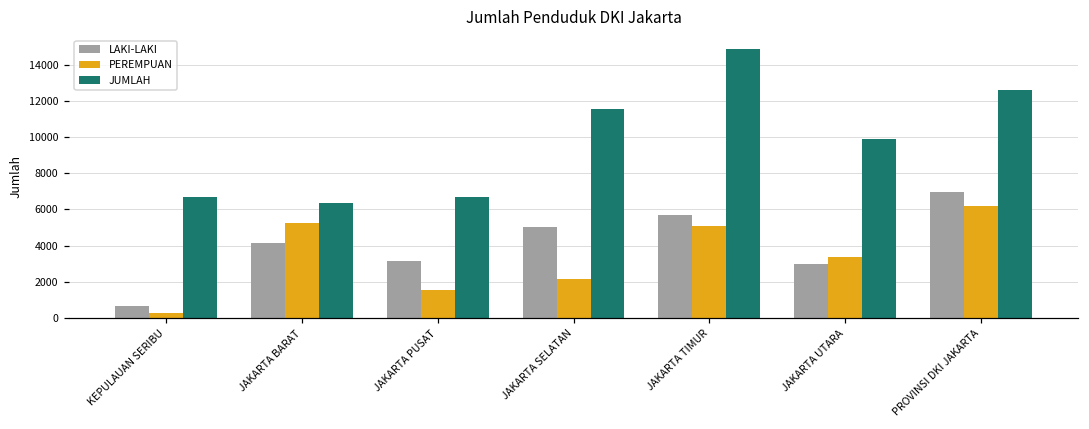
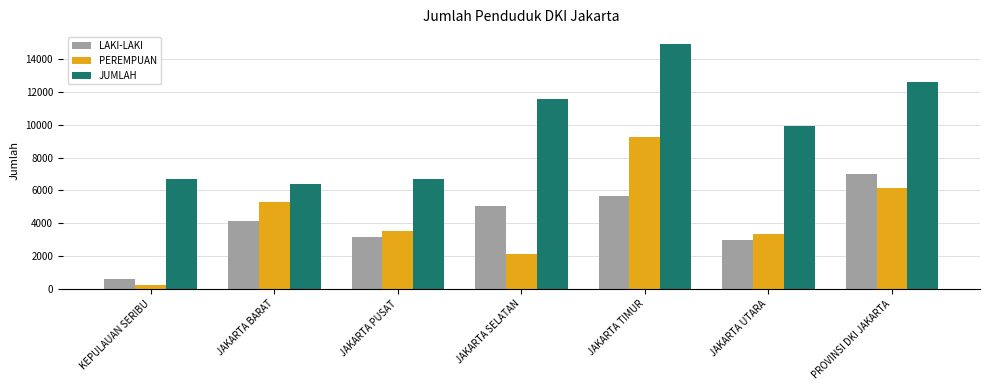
  {
    "LAKI-LAKI": {
      "KEPULAUAN SERIBU": 600,
      "JAKARTA BARAT": 4200,
      "JAKARTA PUSAT": 3200,
      "JAKARTA SELATAN": 5000,
      "JAKARTA TIMUR": 5700,
      "JAKARTA UTARA": 3000,
      "PROVINSI DKI JAKARTA": 7000
    },
    "PEREMPUAN": {
      "KEPULAUAN SERIBU": 300,
      "JAKARTA BARAT": 5300,
-     "JAKARTA PUSAT": 1500,
+     "JAKARTA PUSAT": 3500,
      "JAKARTA SELATAN": 2100,
-     "JAKARTA TIMUR": 5100,
+     "JAKARTA TIMUR": 9200,
      "JAKARTA UTARA": 3400,
      "PROVINSI DKI JAKARTA": 6200
    },
    "JUMLAH": {
      "KEPULAUAN SERIBU": 6700,
      "JAKARTA BARAT": 6400,
      "JAKARTA PUSAT": 6700,
      "JAKARTA SELATAN": 11600,
      "JAKARTA TIMUR": 14900,
      "JAKARTA UTARA": 9900,
      "PROVINSI DKI JAKARTA": 12600
    }
  }
